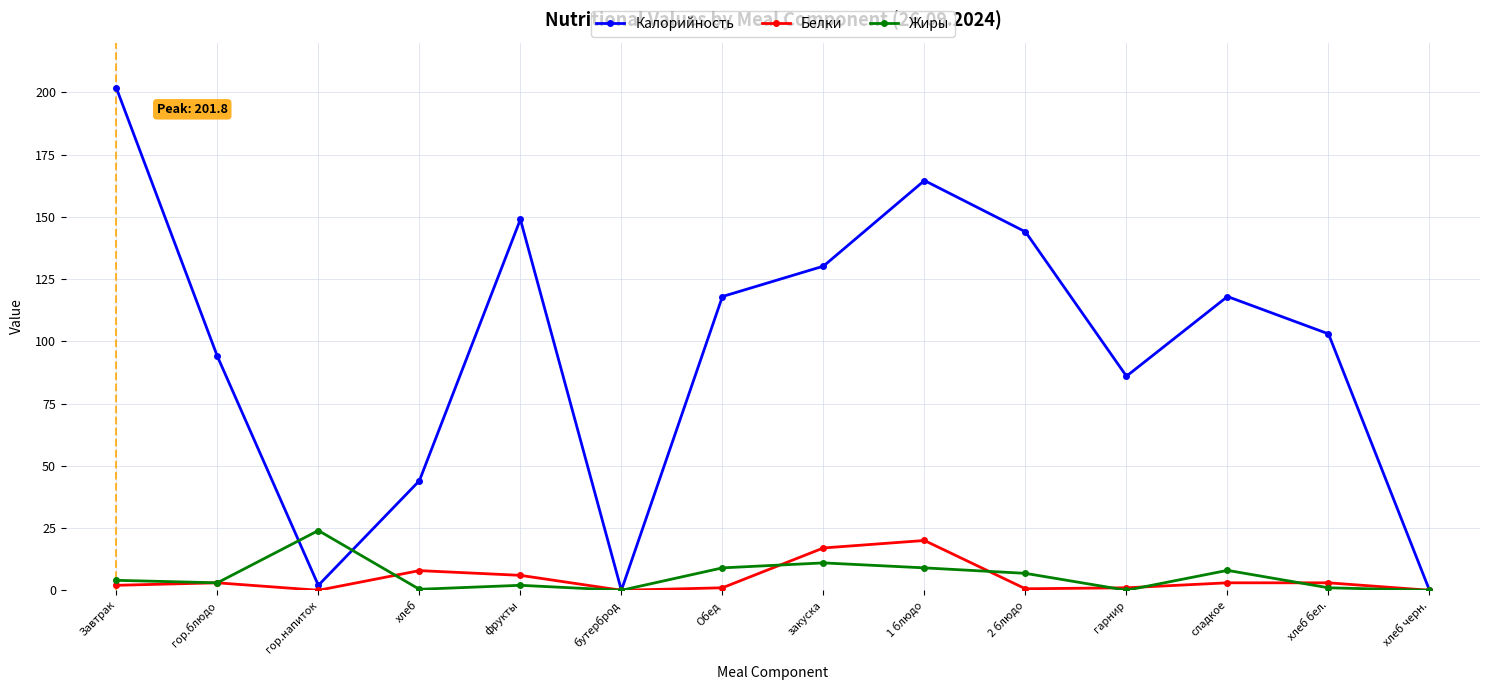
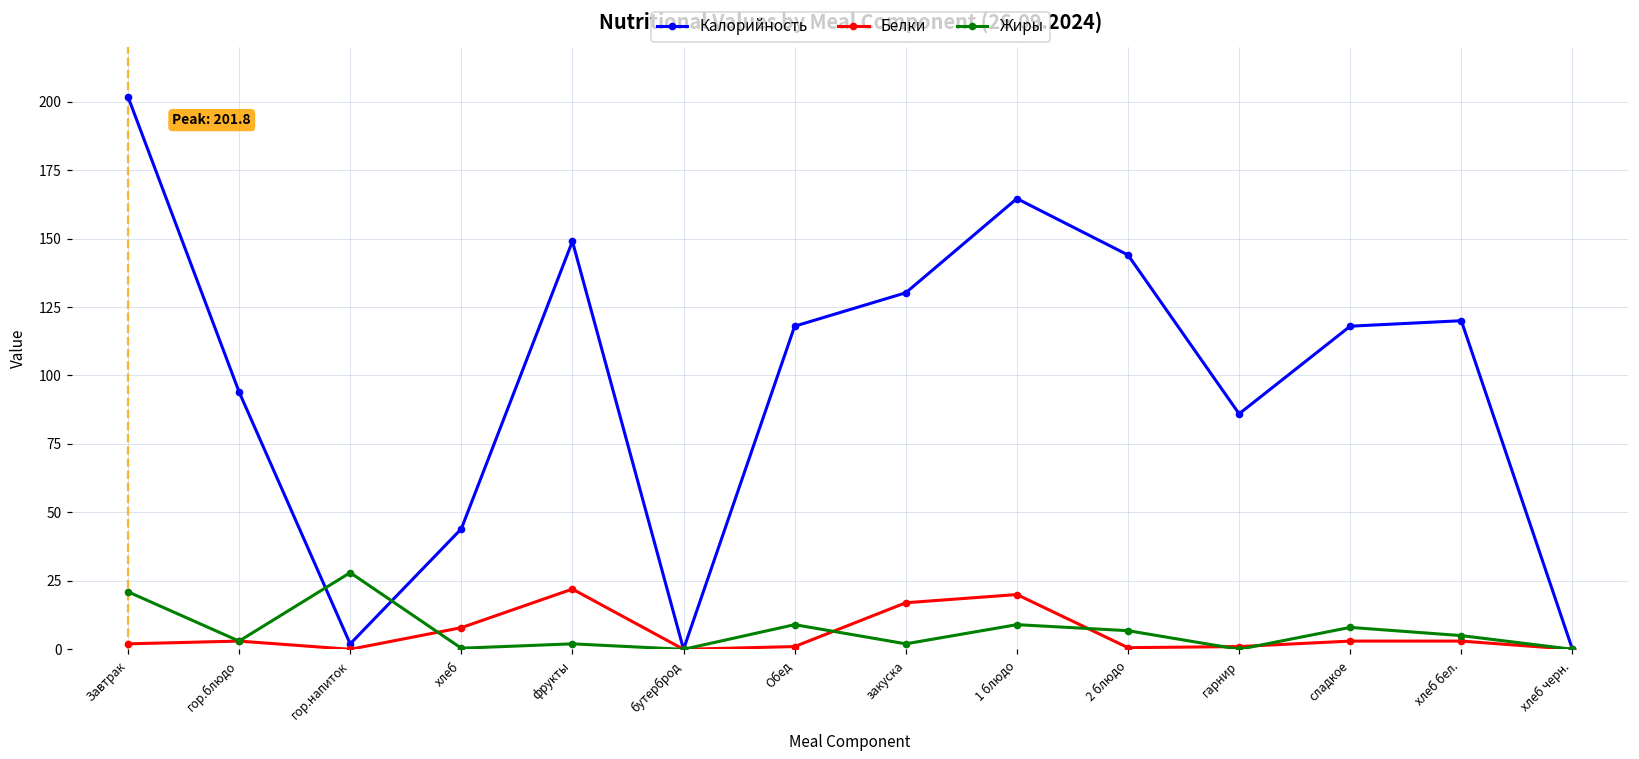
  {
    "Калорийность": {
      "Завтрак": 202,
      "гор.блюдо": 94,
      "гор.напиток": 2,
      "хлеб": 44,
      "фрукты": 149,
      "Обед": 118,
      "закуска": 130,
      "1 блюдо": 165,
      "2 блюдо": 144,
      "гарнир": 86,
      "сладкое": 118,
-     "хлеб бел.": 103
+     "хлеб бел.": 120
    },
    "Белки": {
      "Завтрак": 2,
      "гор.напиток": 0,
      "хлеб": 8,
-     "фрукты": 6,
+     "фрукты": 22,
      "Обед": 1,
      "закуска": 17,
      "1 блюдо": 20,
      "2 блюдо": 1,
      "сладкое": 3,
      "хлеб бел.": 3
    },
    "Жиры": {
-     "Завтрак": 4,
-     "гор.напиток": 24,
+     "Завтрак": 21,
+     "гор.напиток": 28,
      "хлеб": 0,
      "фрукты": 2,
      "Обед": 9,
-     "закуска": 11,
+     "закуска": 2,
      "1 блюдо": 9,
      "2 блюдо": 7,
      "сладкое": 8,
-     "хлеб бел.": 1
+     "хлеб бел.": 5
    }
  }
